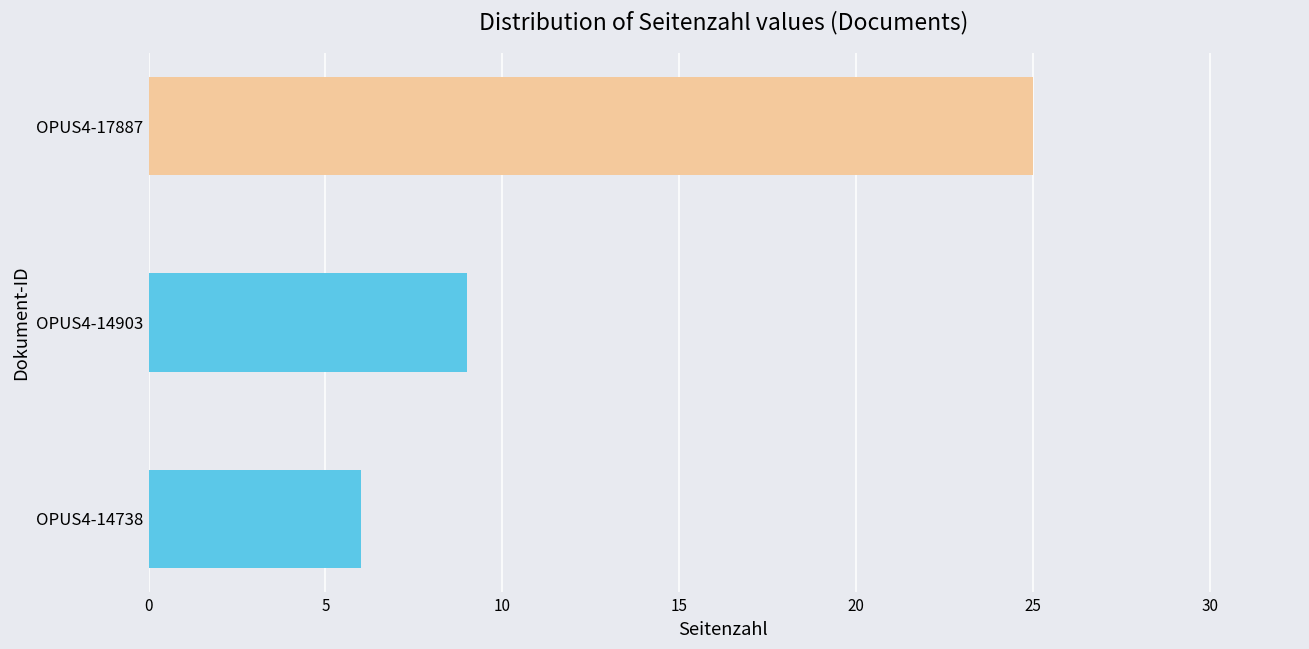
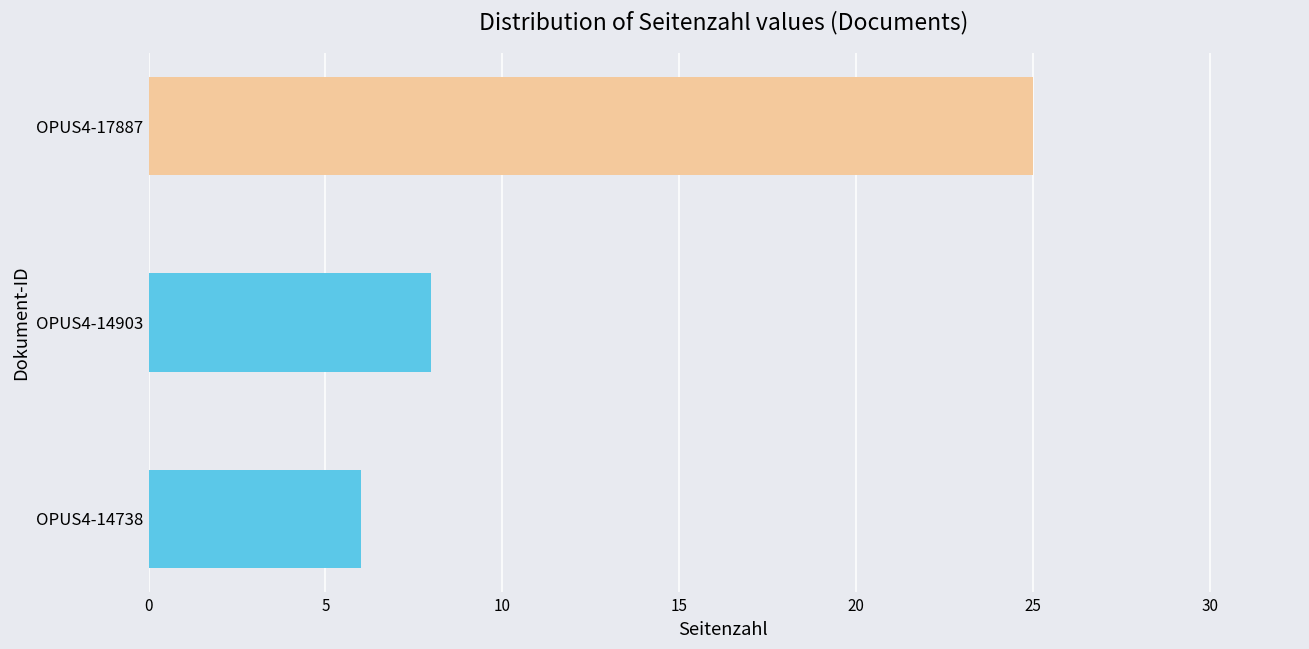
  {
    "OPUS4-17887": 25,
-   "OPUS4-14903": 9,
+   "OPUS4-14903": 8,
    "OPUS4-14738": 6
  }
